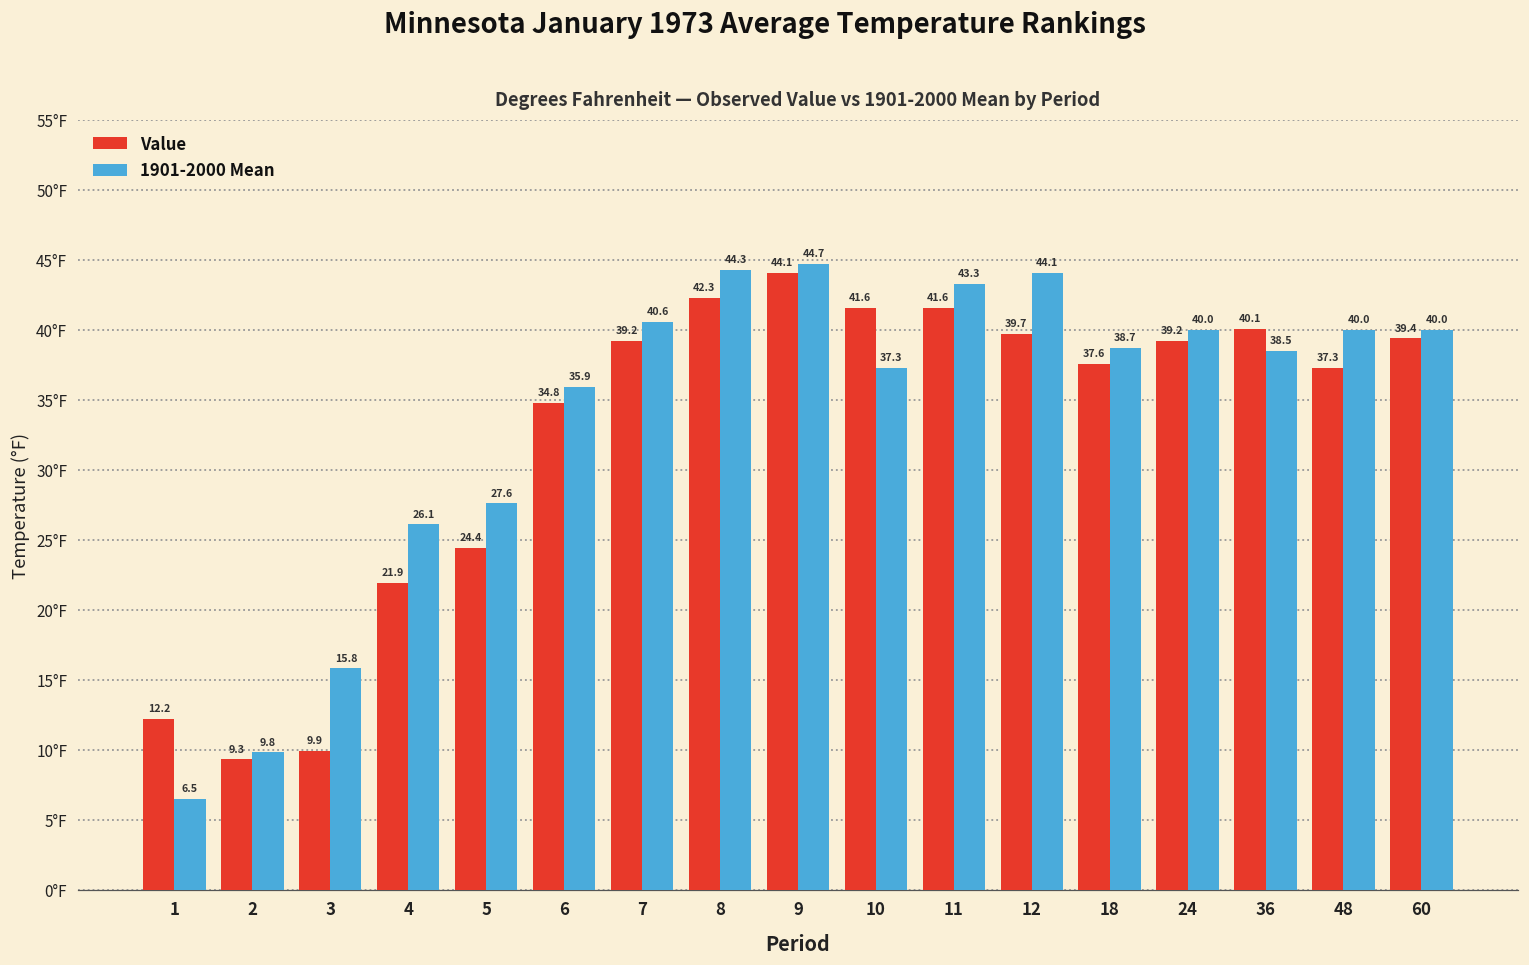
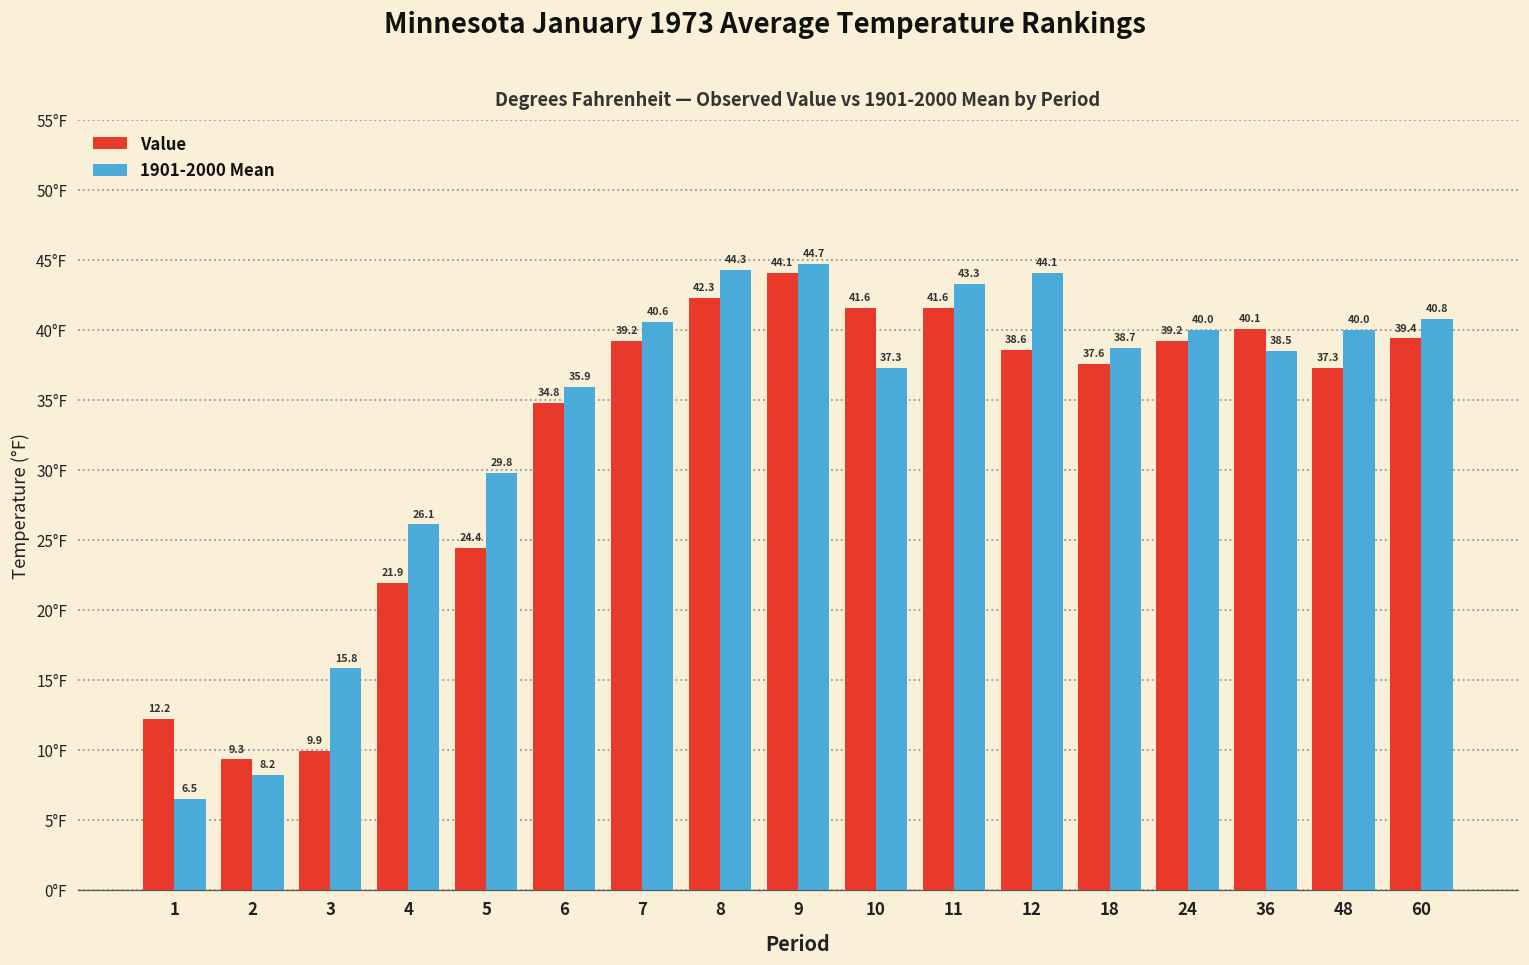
  {
    "Value": {
      "1": 12.2,
      "2": 9.3,
      "3": 9.9,
      "4": 21.9,
      "5": 24.4,
      "6": 34.8,
      "7": 39.2,
      "8": 42.3,
      "9": 44.1,
      "10": 41.6,
      "11": 41.6,
-     "12": 39.7,
+     "12": 38.6,
      "18": 37.6,
      "24": 39.2,
      "36": 40.1,
      "48": 37.3,
      "60": 39.4
    },
    "1901-2000 Mean": {
      "1": 6.5,
-     "2": 9.8,
+     "2": 8.2,
      "3": 15.8,
      "4": 26.1,
-     "5": 27.6,
+     "5": 29.8,
      "6": 35.9,
      "7": 40.6,
      "8": 44.3,
      "9": 44.7,
      "10": 37.3,
      "11": 43.3,
      "12": 44.1,
      "18": 38.7,
      "24": 40.0,
      "36": 38.5,
      "48": 40.0,
-     "60": 40.0
+     "60": 40.8
    }
  }
